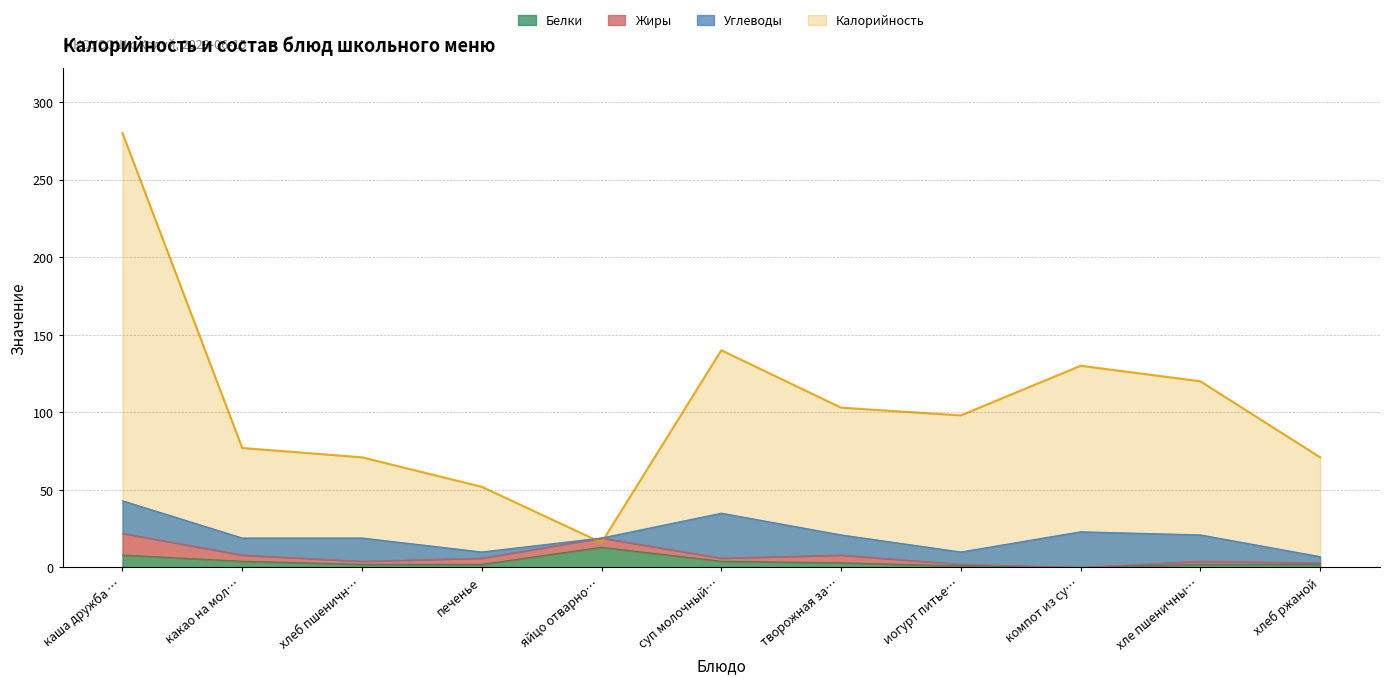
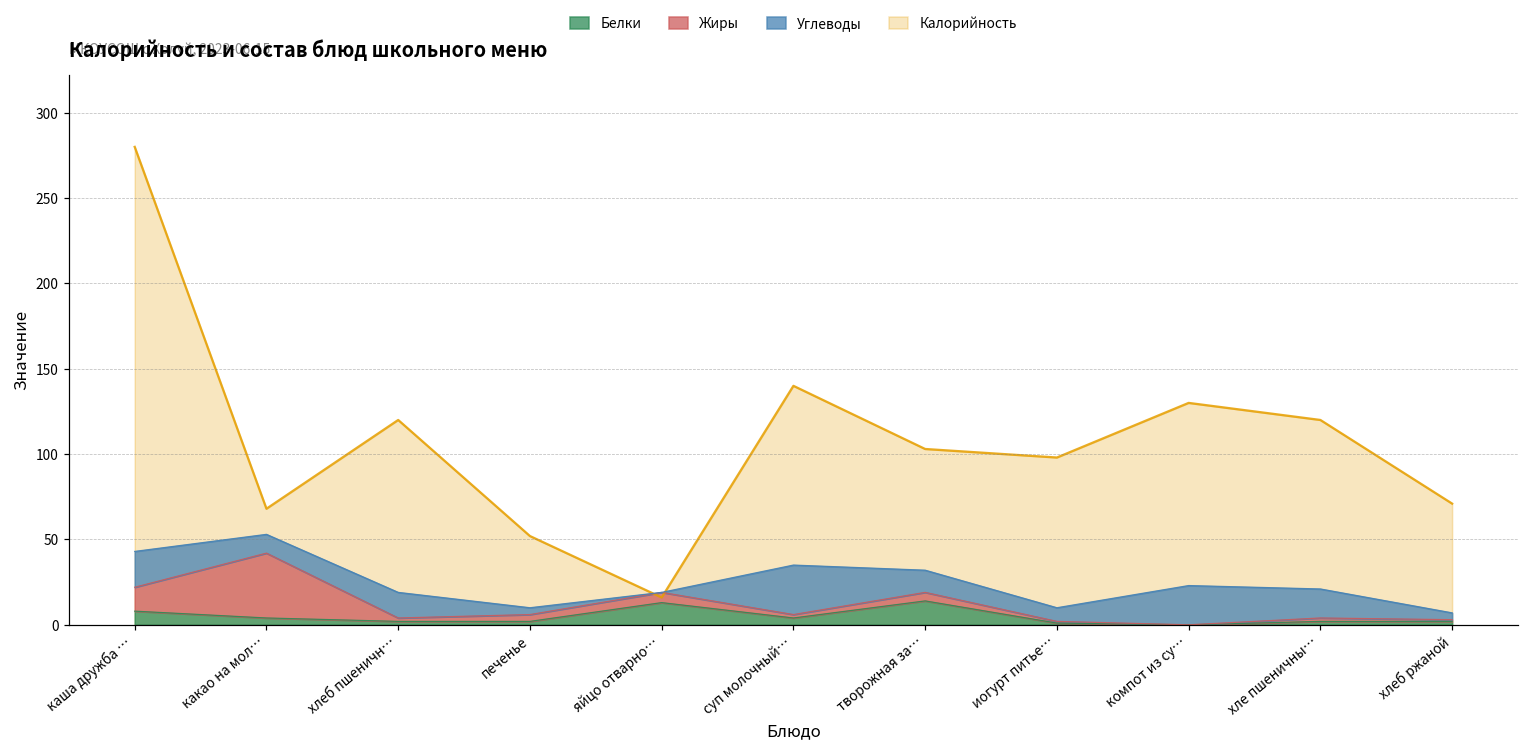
  {
    "Белки": {
      "каша дружба …": 8,
      "какао на мол…": 4,
      "хлеб пшеничн…": 2,
      "печенье": 2,
      "яйцо отварно…": 13,
      "суп молочный…": 4,
-     "творожная за…": 3,
+     "творожная за…": 14,
      "хле пшеничны…": 2
    },
    "Жиры": {
      "каша дружба …": 14,
-     "какао на мол…": 4,
+     "какао на мол…": 38,
      "хлеб пшеничн…": 2,
      "печенье": 4,
      "суп молочный…": 2,
      "творожная за…": 5,
      "хле пшеничны…": 2
    },
    "Углеводы": {
      "каша дружба …": 21,
      "какао на мол…": 11,
      "хлеб пшеничн…": 15,
      "печенье": 4,
      "суп молочный…": 29,
      "творожная за…": 13,
      "иогурт питье…": 8,
      "компот из су…": 23,
      "хле пшеничны…": 17,
      "хлеб ржаной": 4
    },
    "Калорийность": {
      "каша дружба …": 280,
-     "какао на мол…": 77,
-     "хлеб пшеничн…": 71,
+     "какао на мол…": 68,
+     "хлеб пшеничн…": 120,
      "печенье": 52,
      "яйцо отварно…": 16,
      "суп молочный…": 140,
      "творожная за…": 103,
      "иогурт питье…": 98,
      "компот из су…": 130,
      "хле пшеничны…": 120,
      "хлеб ржаной": 71
    }
  }
